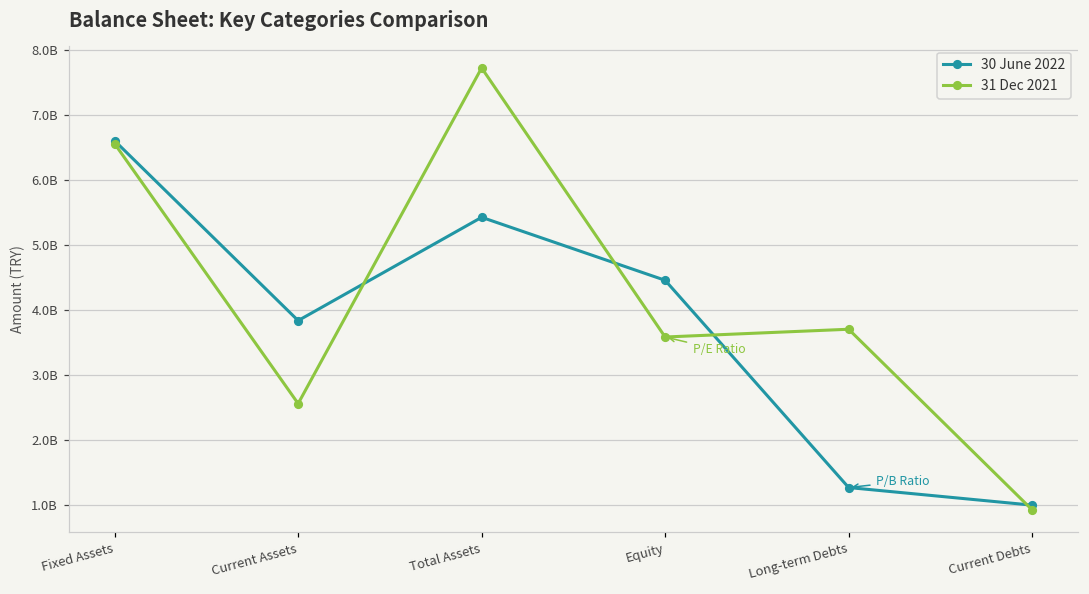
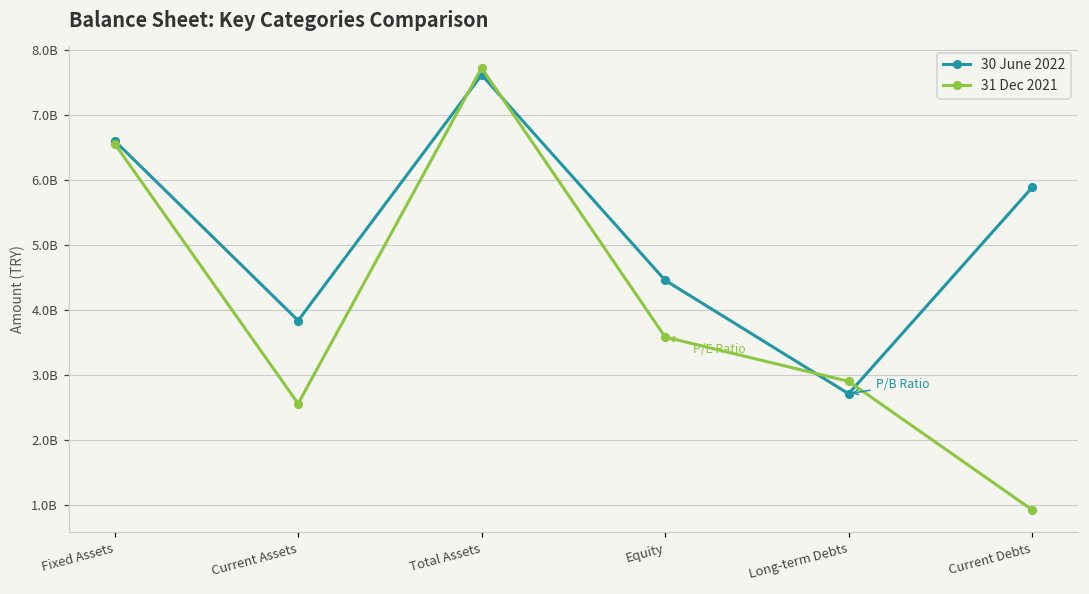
  {
    "30 June 2022": {
      "Fixed Assets": 6600000000,
      "Current Assets": 3800000000,
-     "Total Assets": 5400000000,
+     "Total Assets": 7600000000,
      "Equity": 4500000000,
-     "Long-term Debts": 1300000000,
-     "Current Debts": 1000000000
+     "Long-term Debts": 2700000000,
+     "Current Debts": 5900000000
    },
    "31 Dec 2021": {
      "Fixed Assets": 6600000000,
      "Current Assets": 2600000000,
      "Total Assets": 7700000000,
      "Equity": 3600000000,
-     "Long-term Debts": 3700000000,
+     "Long-term Debts": 2900000000,
      "Current Debts": 900000000
    }
  }
